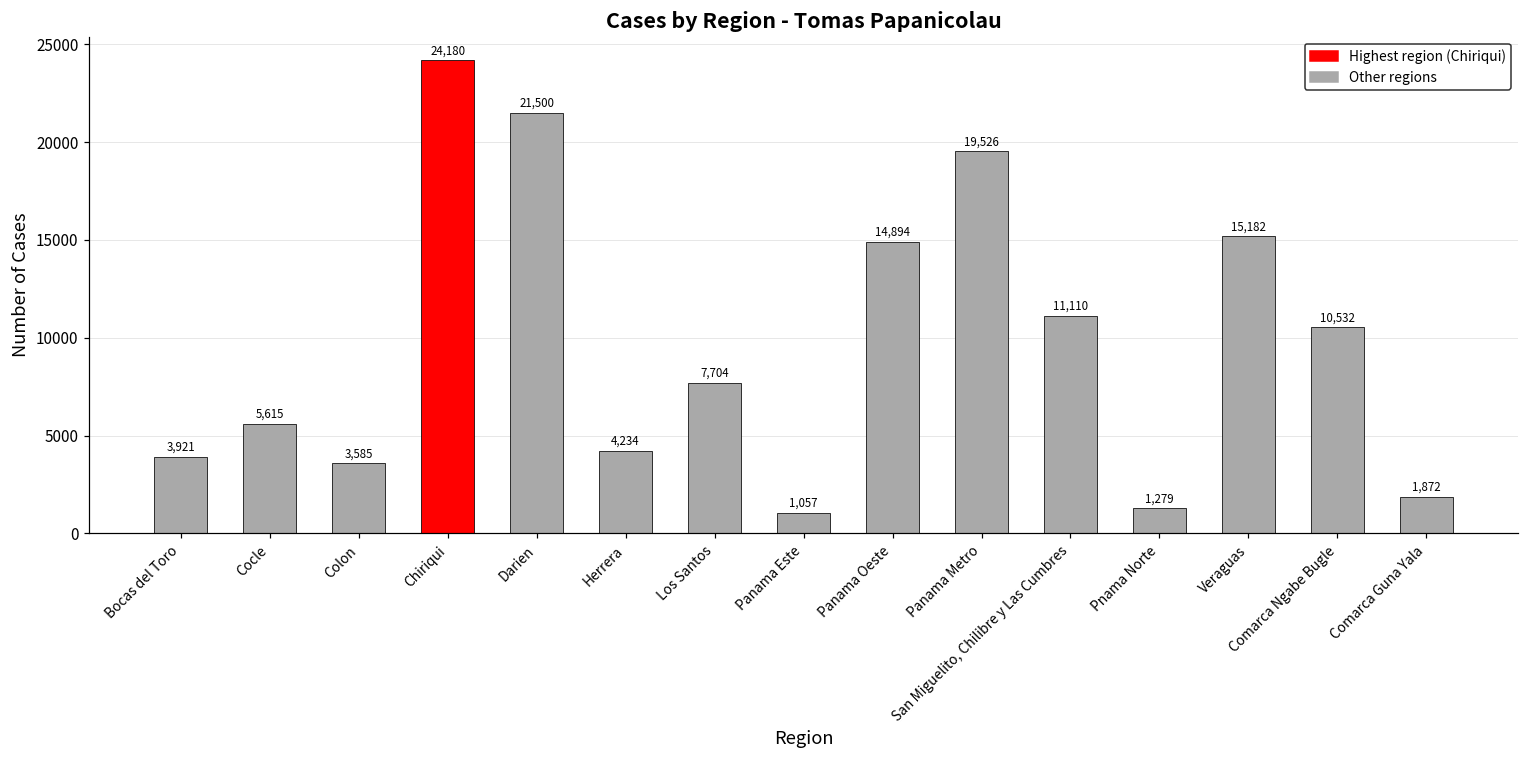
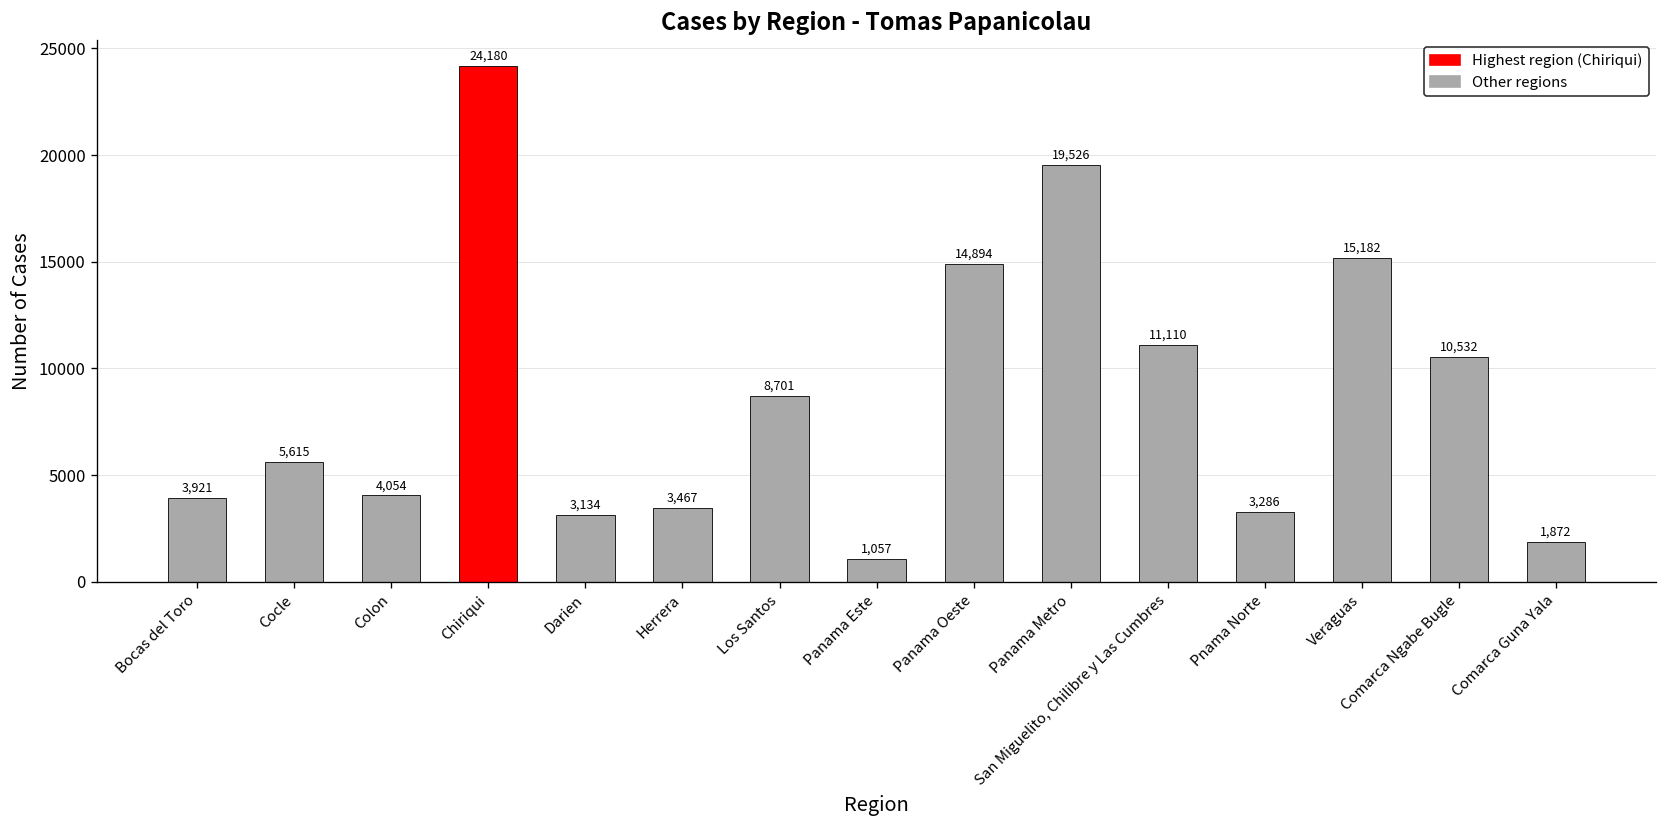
  {
    "Bocas del Toro": "3,921",
    "Cocle": "5,615",
-   "Colon": "3,585",
+   "Colon": "4,054",
    "Chiriqui": "24,180",
-   "Darien": "21,500",
-   "Herrera": "4,234",
-   "Los Santos": "7,704",
+   "Darien": "3,134",
+   "Herrera": "3,467",
+   "Los Santos": "8,701",
    "Panama Este": "1,057",
    "Panama Oeste": "14,894",
    "Panama Metro": "19,526",
    "San Miguelito, Chilibre y Las Cumbres": "11,110",
-   "Pnama Norte": "1,279",
+   "Pnama Norte": "3,286",
    "Veraguas": "15,182",
    "Comarca Ngabe Bugle": "10,532",
    "Comarca Guna Yala": "1,872"
  }
